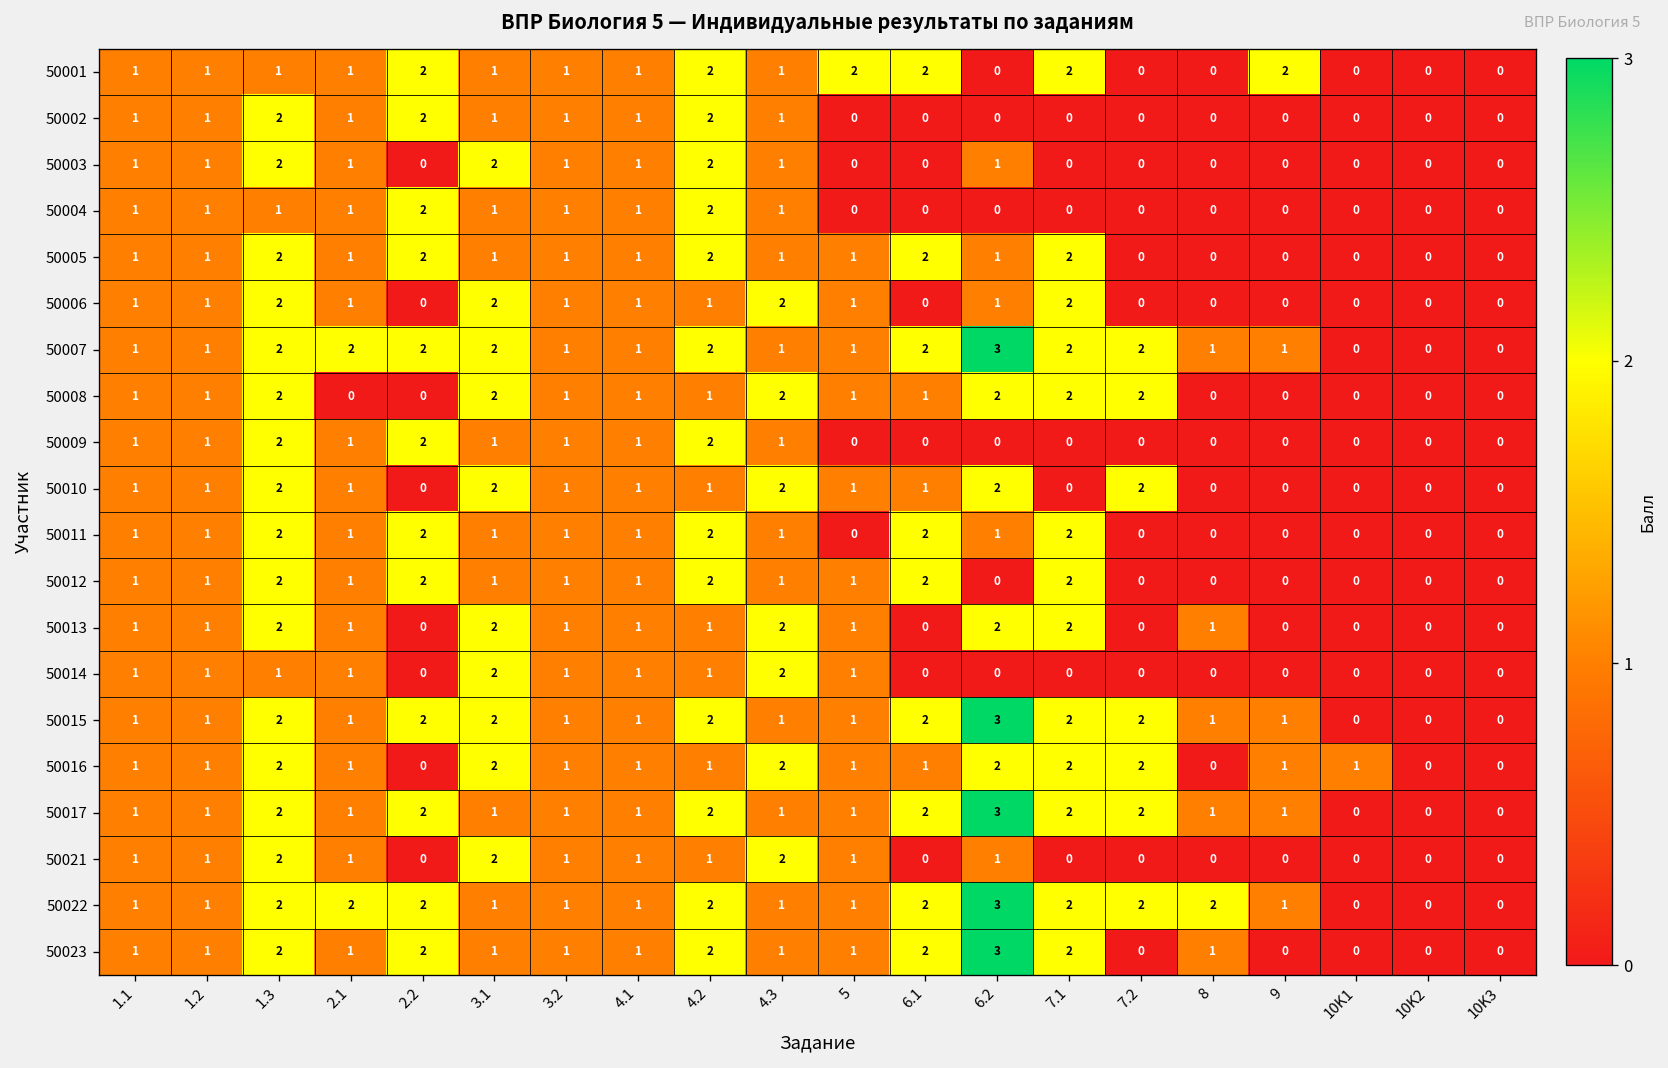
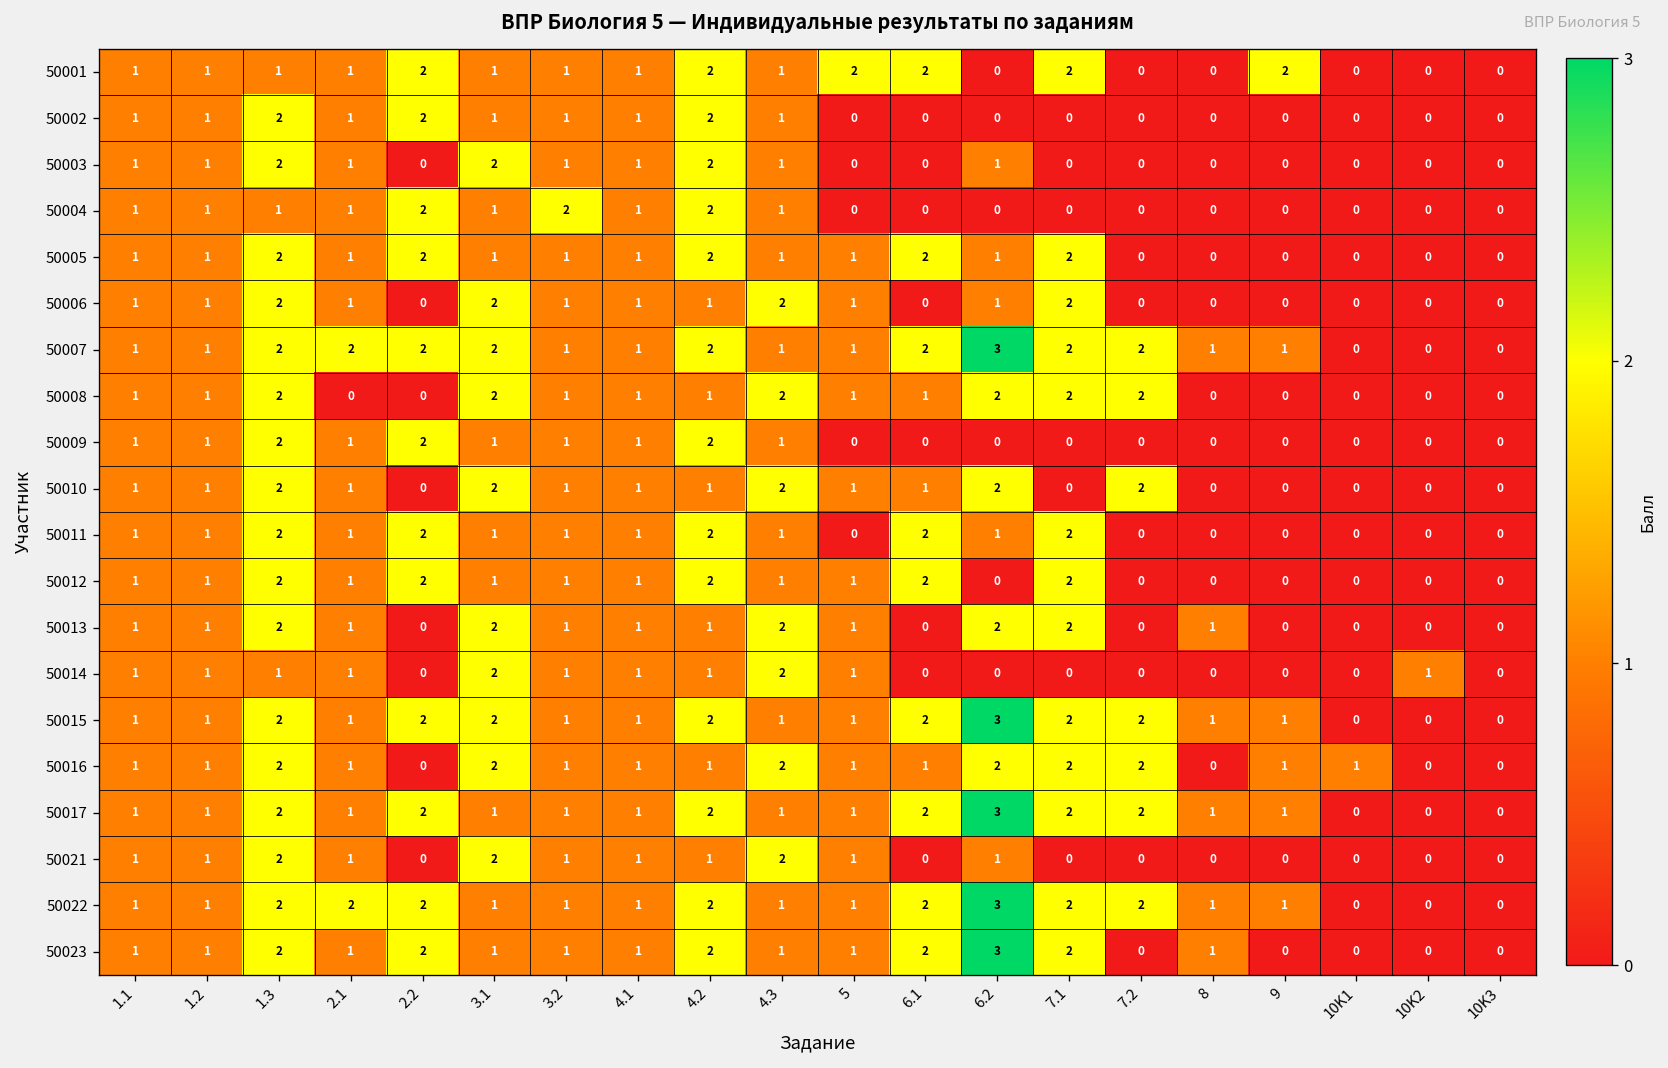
  {
    "50004": {
      "1.1": 1,
      "1.2": 1,
      "1.3": 1,
      "2.1": 1,
      "2.2": 2,
      "3.1": 1,
-     "3.2": 1,
+     "3.2": 2,
      "4.1": 1,
      "4.2": 2,
      "4.3": 1,
      "5": 0,
      "6.1": 0,
      "6.2": 0,
      "7.1": 0,
      "7.2": 0,
      "8": 0,
      "9": 0,
      "10K1": 0,
      "10K2": 0,
      "10K3": 0
    },
    "50014": {
      "1.1": 1,
      "1.2": 1,
      "1.3": 1,
      "2.1": 1,
      "2.2": 0,
      "3.1": 2,
      "3.2": 1,
      "4.1": 1,
      "4.2": 1,
      "4.3": 2,
      "5": 1,
      "6.1": 0,
      "6.2": 0,
      "7.1": 0,
      "7.2": 0,
      "8": 0,
      "9": 0,
      "10K1": 0,
-     "10K2": 0,
+     "10K2": 1,
      "10K3": 0
    },
    "50022": {
      "1.1": 1,
      "1.2": 1,
      "1.3": 2,
      "2.1": 2,
      "2.2": 2,
      "3.1": 1,
      "3.2": 1,
      "4.1": 1,
      "4.2": 2,
      "4.3": 1,
      "5": 1,
      "6.1": 2,
      "6.2": 3,
      "7.1": 2,
      "7.2": 2,
-     "8": 2,
+     "8": 1,
      "9": 1,
      "10K1": 0,
      "10K2": 0,
      "10K3": 0
    }
  }
